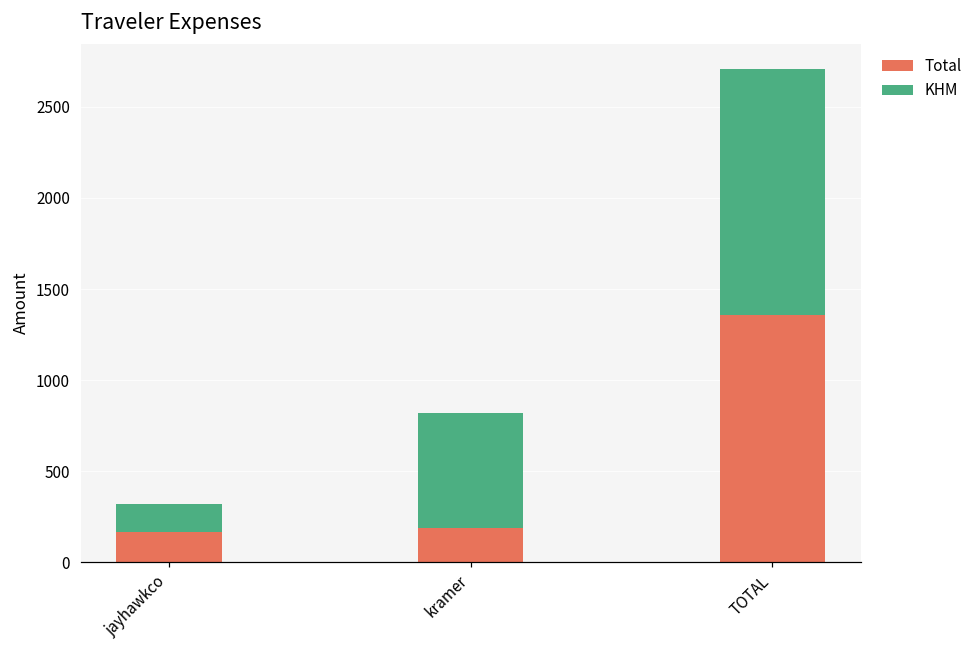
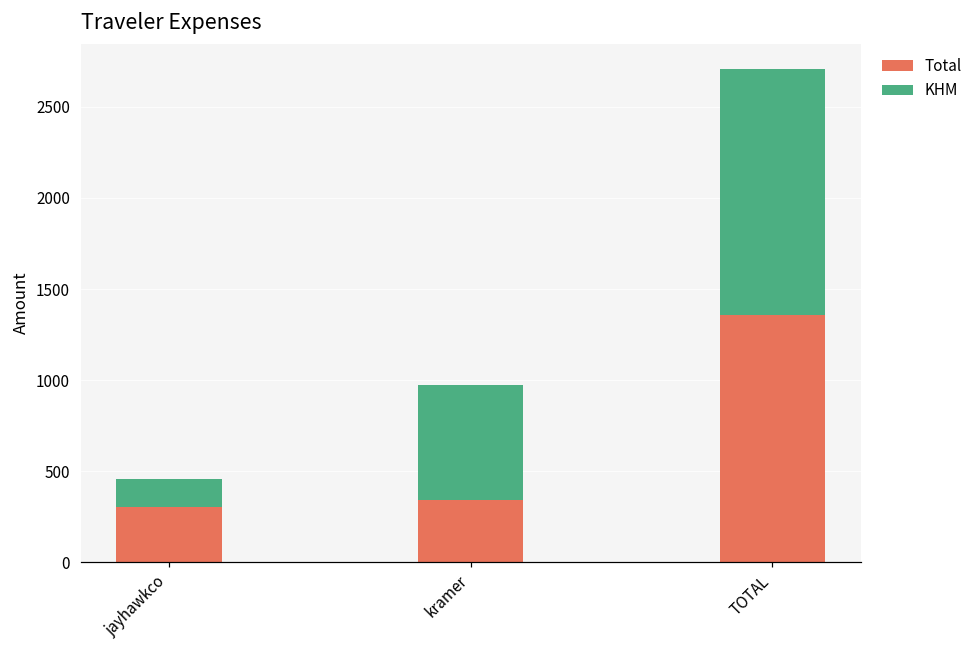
  {
    "Total": {
-     "jayhawkco": 170,
-     "kramer": 190,
+     "jayhawkco": 300,
+     "kramer": 340,
      "TOTAL": 1360
    },
    "KHM": {
      "jayhawkco": 150,
      "kramer": 630,
      "TOTAL": 1360
    }
  }
